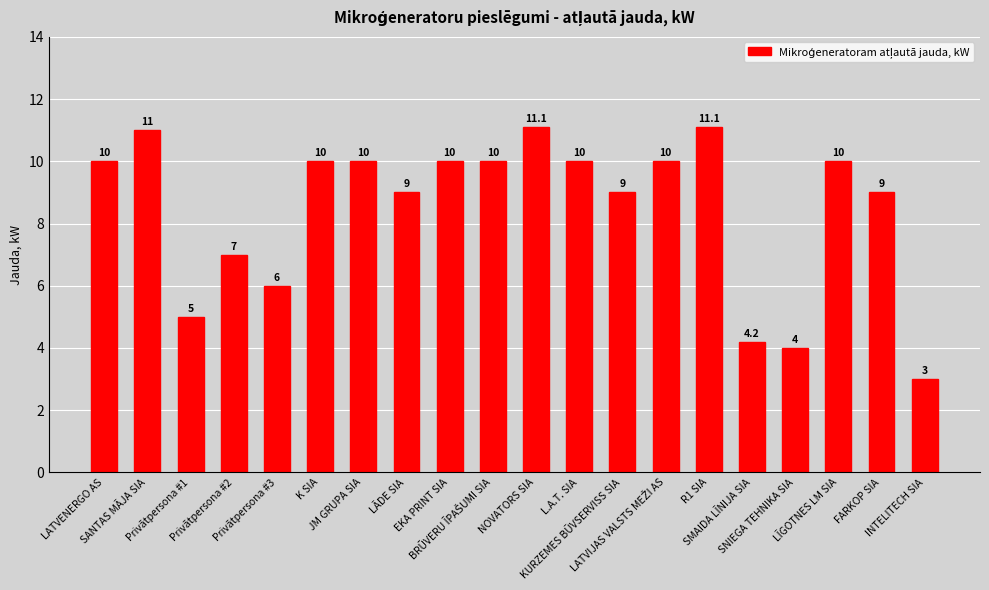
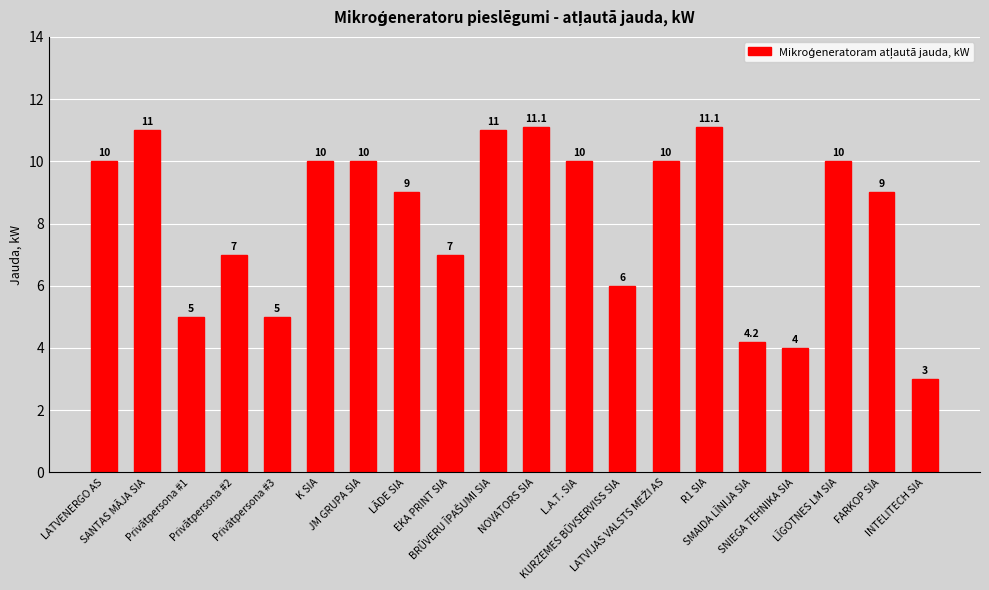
  {
    "LATVENERGO AS": 10,
    "SANTAS MĀJA SIA": 11,
    "Privātpersona #1": 5,
    "Privātpersona #2": 7,
-   "Privātpersona #3": 6,
+   "Privātpersona #3": 5,
    "K SIA": 10,
    "JM GRUPA SIA": 10,
    "LĀDE SIA": 9,
-   "EKA PRINT SIA": 10,
-   "BRŪVERU ĪPAŠUMI SIA": 10,
+   "EKA PRINT SIA": 7,
+   "BRŪVERU ĪPAŠUMI SIA": 11,
    "NOVATORS SIA": 11.1,
    "L.A.T. SIA": 10,
-   "KURZEMES BŪVSERVISS SIA": 9,
+   "KURZEMES BŪVSERVISS SIA": 6,
    "LATVIJAS VALSTS MEŽI AS": 10,
    "R1 SIA": 11.1,
    "SMAIDA LĪNIJA SIA": 4.2,
    "SNIEGA TEHNIKA SIA": 4,
    "LĪGOTNES LM SIA": 10,
    "FARKOP SIA": 9,
    "INTELITECH SIA": 3
  }
